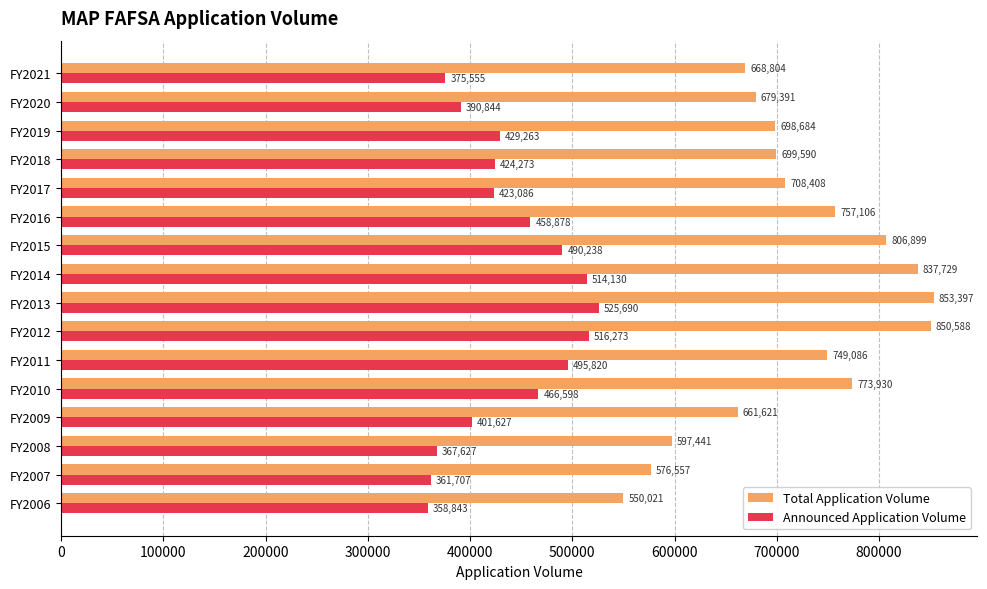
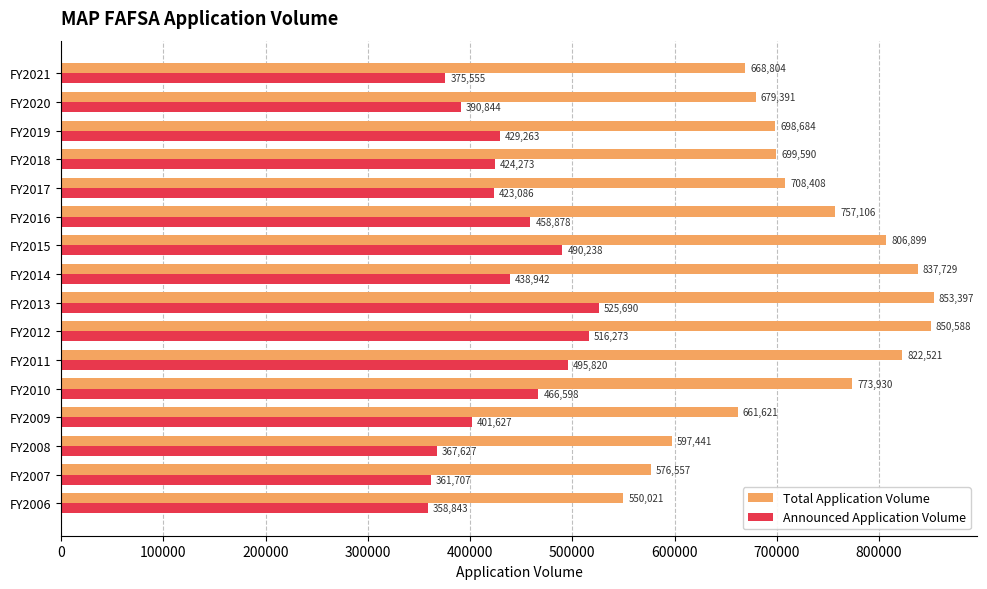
  {
    "Total Application Volume": {
      "FY2021": "668,804",
      "FY2020": "679,391",
      "FY2019": "698,684",
      "FY2018": "699,590",
      "FY2017": "708,408",
      "FY2016": "757,106",
      "FY2015": "806,899",
      "FY2014": "837,729",
      "FY2013": "853,397",
      "FY2012": "850,588",
-     "FY2011": "749,086",
+     "FY2011": "822,521",
      "FY2010": "773,930",
      "FY2009": "661,621",
      "FY2008": "597,441",
      "FY2007": "576,557",
      "FY2006": "550,021"
    },
    "Announced Application Volume": {
      "FY2021": "375,555",
      "FY2020": "390,844",
      "FY2019": "429,263",
      "FY2018": "424,273",
      "FY2017": "423,086",
      "FY2016": "458,878",
      "FY2015": "490,238",
-     "FY2014": "514,130",
+     "FY2014": "438,942",
      "FY2013": "525,690",
      "FY2012": "516,273",
      "FY2011": "495,820",
      "FY2010": "466,598",
      "FY2009": "401,627",
      "FY2008": "367,627",
      "FY2007": "361,707",
      "FY2006": "358,843"
    }
  }
